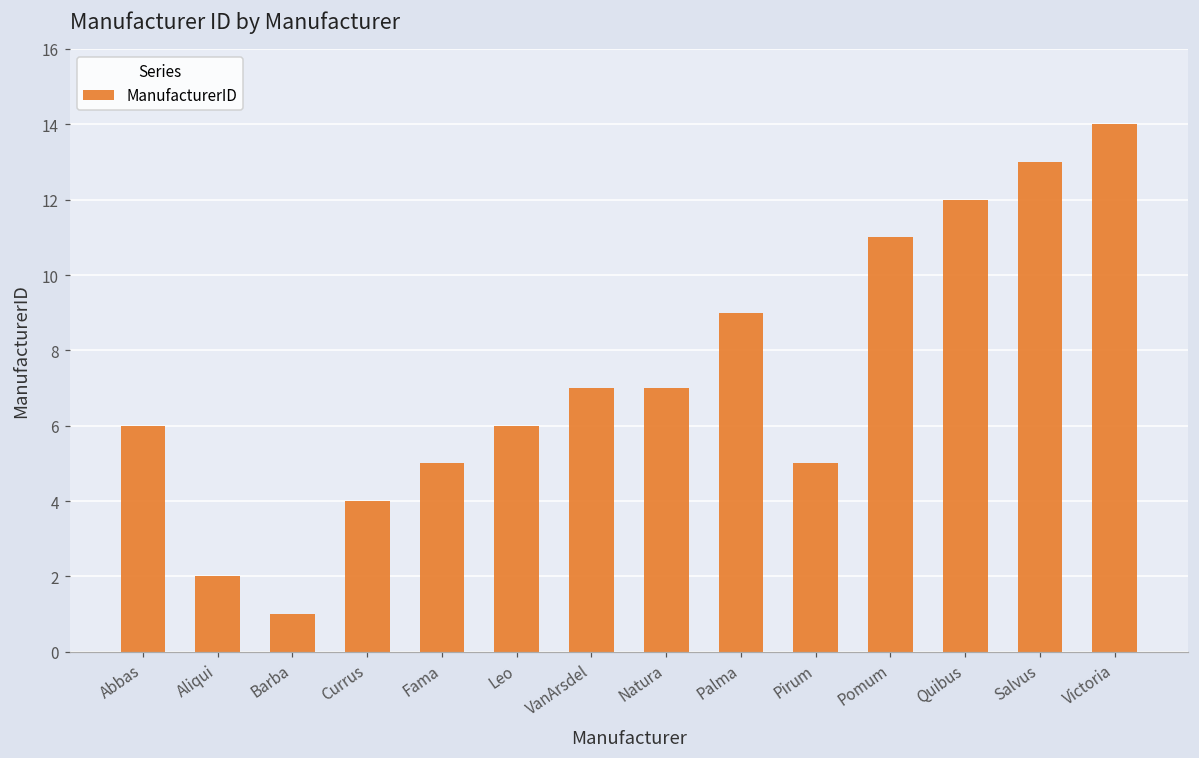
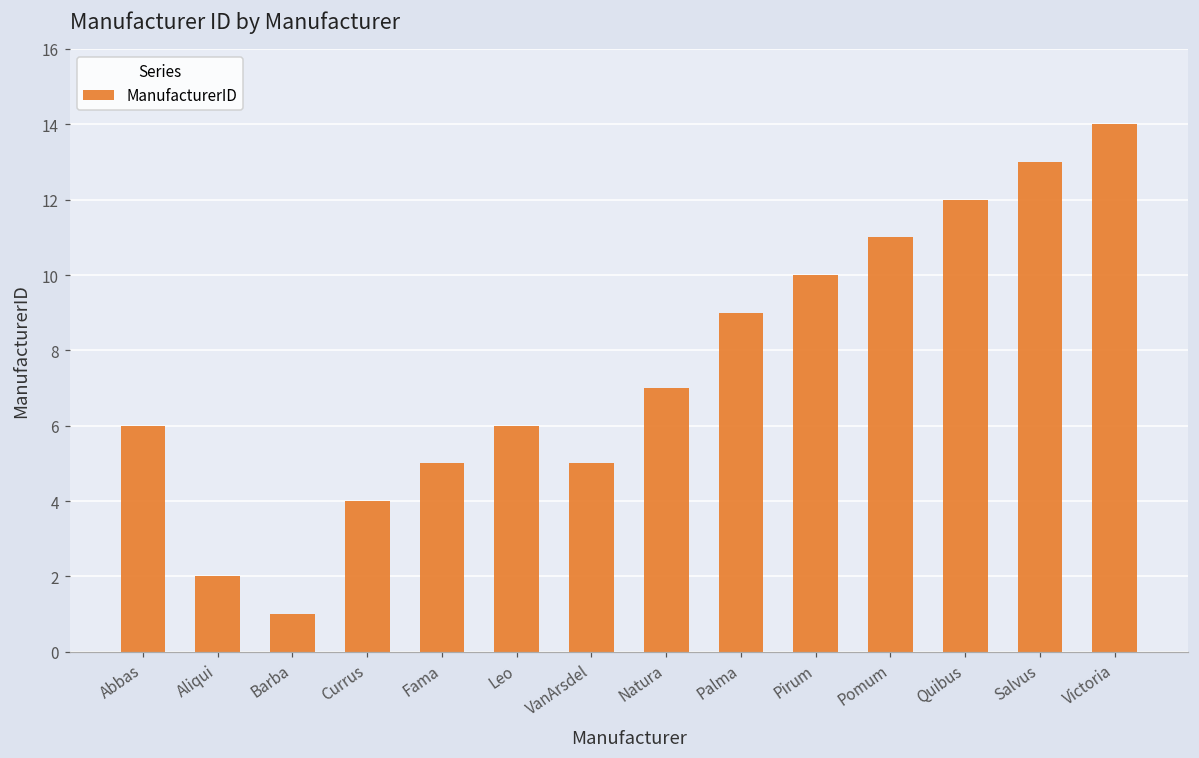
  {
    "Abbas": 6,
    "Aliqui": 2,
    "Barba": 1,
    "Currus": 4,
    "Fama": 5,
    "Leo": 6,
-   "VanArsdel": 7,
+   "VanArsdel": 5,
    "Natura": 7,
    "Palma": 9,
-   "Pirum": 5,
+   "Pirum": 10,
    "Pomum": 11,
    "Quibus": 12,
    "Salvus": 13,
    "Victoria": 14
  }
